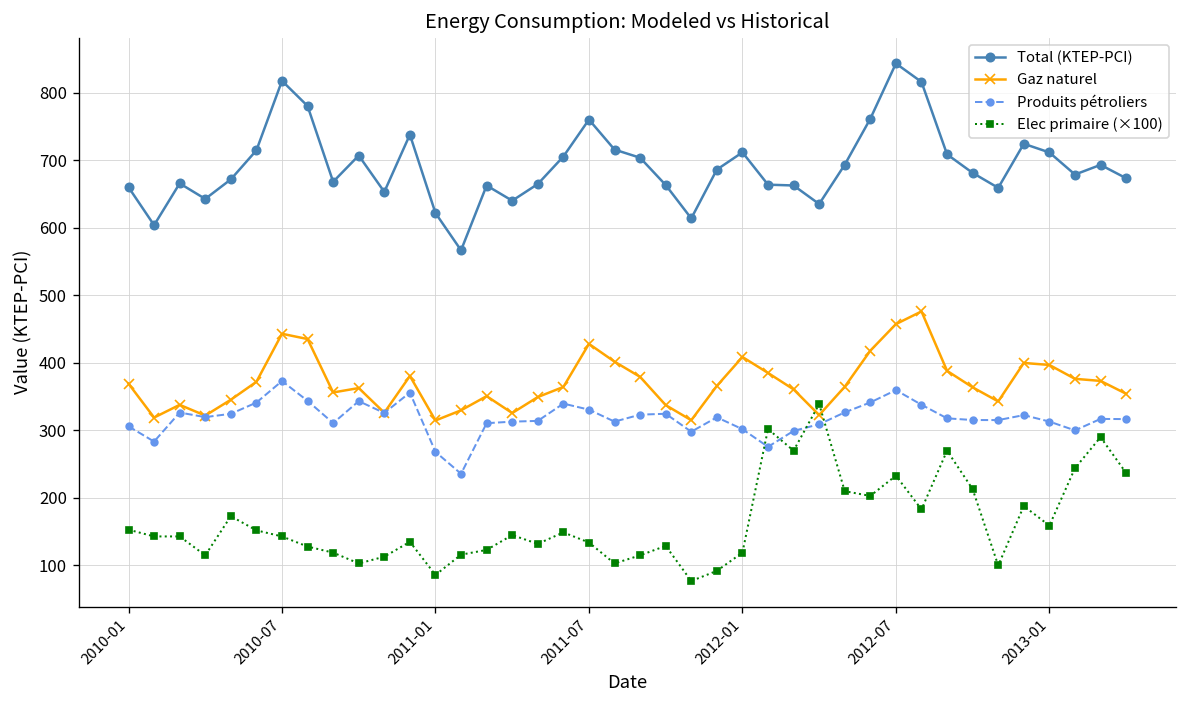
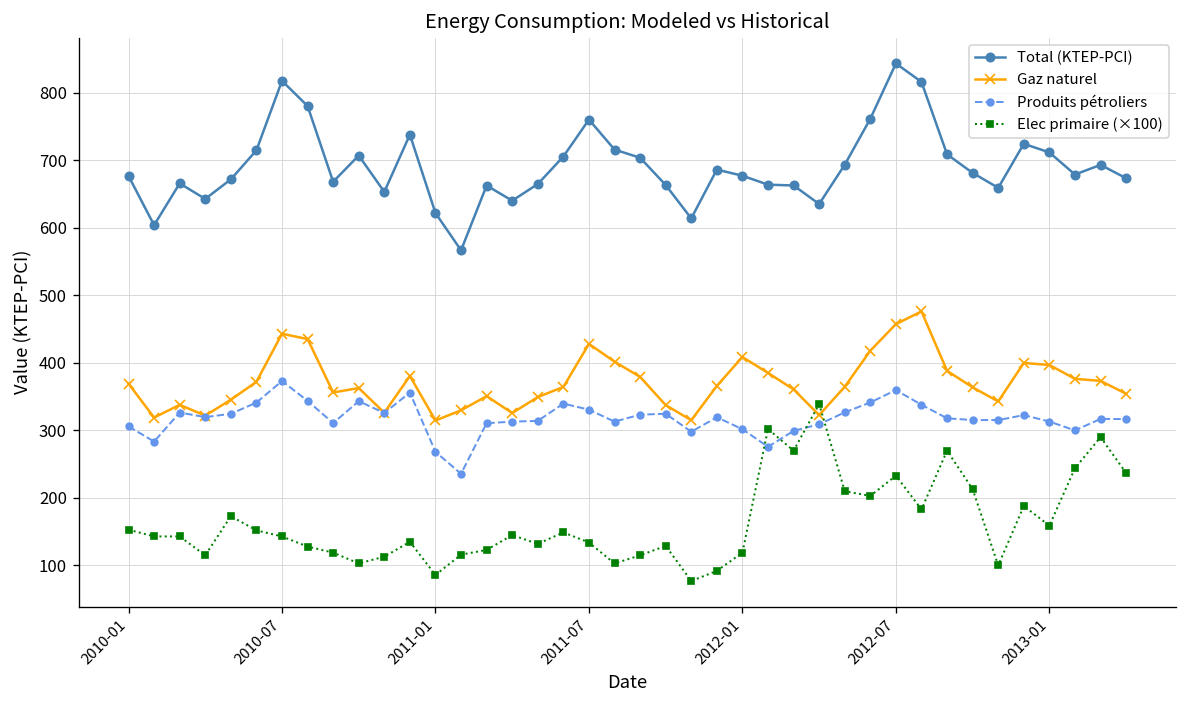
  {
    "Total (KTEP-PCI)": {
-     "2010-01": 660,
+     "2010-01": 680,
      "2010-07": 820,
      "2011-01": 620,
      "2011-07": 760,
-     "2012-01": 710,
+     "2012-01": 680,
      "2012-07": 840,
      "2013-01": 710
    },
    "Gaz naturel": {
      "2010-01": 370,
      "2010-07": 440,
      "2011-01": 310,
      "2011-07": 430,
      "2012-01": 410,
      "2012-07": 460,
      "2013-01": 400
    },
    "Produits pétroliers": {
      "2010-01": 310,
      "2010-07": 370,
      "2011-01": 270,
      "2011-07": 330,
      "2012-01": 300,
      "2012-07": 360,
      "2013-01": 310
    },
    "Elec primaire (×100)": {
      "2010-01": 150,
      "2010-07": 140,
      "2011-01": 90,
      "2011-07": 130,
      "2012-01": 120,
      "2012-07": 230,
      "2013-01": 160
    }
  }
